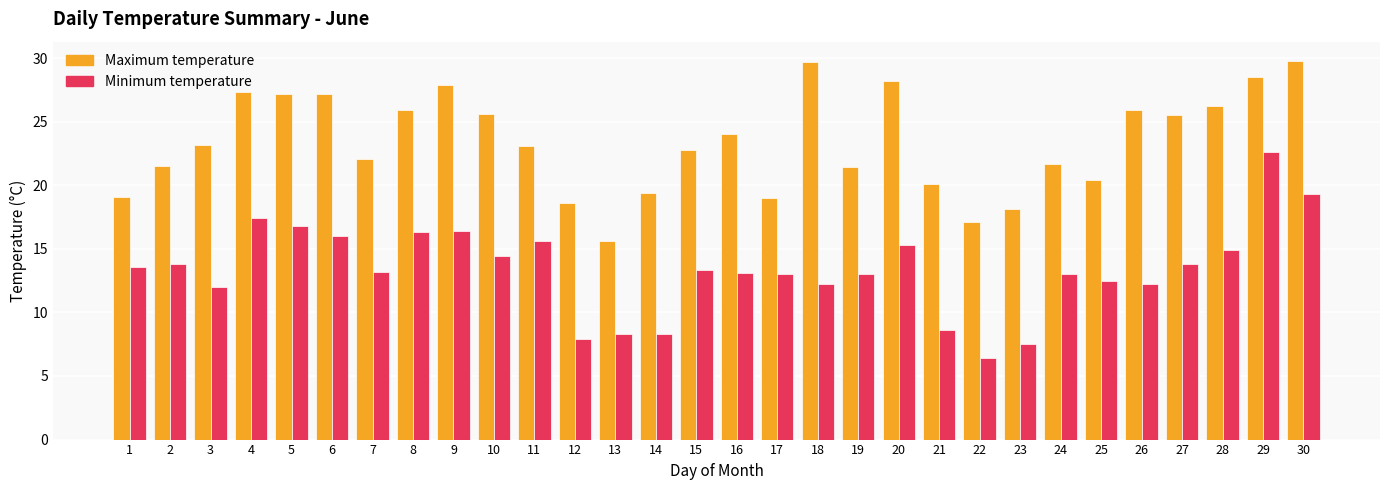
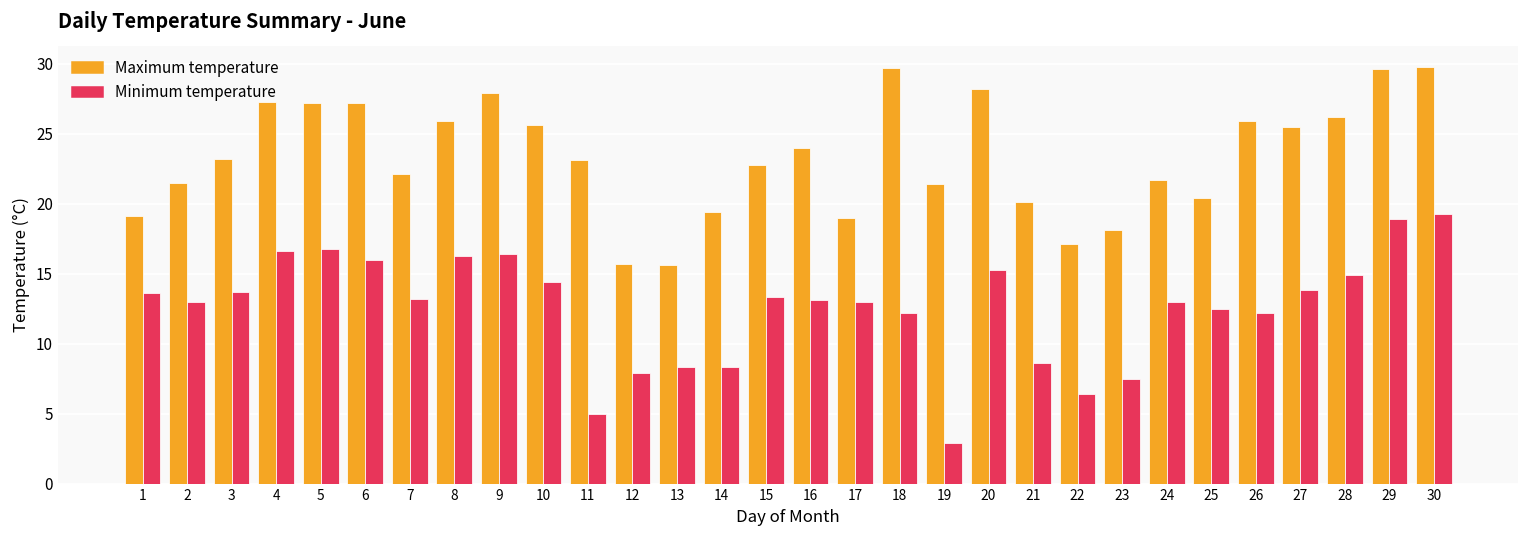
  {
    "Maximum temperature": {
      "1": 19.1,
      "2": 21.5,
      "3": 23.2,
      "4": 27.3,
      "5": 27.2,
      "6": 27.2,
      "7": 22.1,
      "8": 25.9,
      "9": 27.9,
      "10": 25.6,
      "11": 23.1,
-     "12": 18.6,
+     "12": 15.7,
      "13": 15.6,
      "14": 19.4,
      "15": 22.8,
      "16": 24.0,
      "17": 19.0,
      "18": 29.7,
      "19": 21.4,
      "20": 28.2,
      "21": 20.1,
      "22": 17.1,
      "23": 18.1,
      "24": 21.7,
      "25": 20.4,
      "26": 25.9,
      "27": 25.5,
      "28": 26.2,
-     "29": 28.5,
+     "29": 29.6,
      "30": 29.8
    },
    "Minimum temperature": {
      "1": 13.6,
-     "2": 13.8,
-     "3": 12.0,
-     "4": 17.4,
+     "2": 13.0,
+     "3": 13.7,
+     "4": 16.6,
      "5": 16.8,
      "6": 16.0,
      "7": 13.2,
      "8": 16.3,
      "9": 16.4,
      "10": 14.4,
-     "11": 15.6,
+     "11": 5.0,
      "12": 7.9,
      "13": 8.3,
      "14": 8.3,
      "15": 13.3,
      "16": 13.1,
      "17": 13.0,
      "18": 12.2,
-     "19": 13.0,
+     "19": 2.9,
      "20": 15.3,
      "21": 8.6,
      "22": 6.4,
      "23": 7.5,
      "24": 13.0,
      "25": 12.5,
      "26": 12.2,
      "27": 13.8,
      "28": 14.9,
-     "29": 22.6,
+     "29": 18.9,
      "30": 19.3
    }
  }
